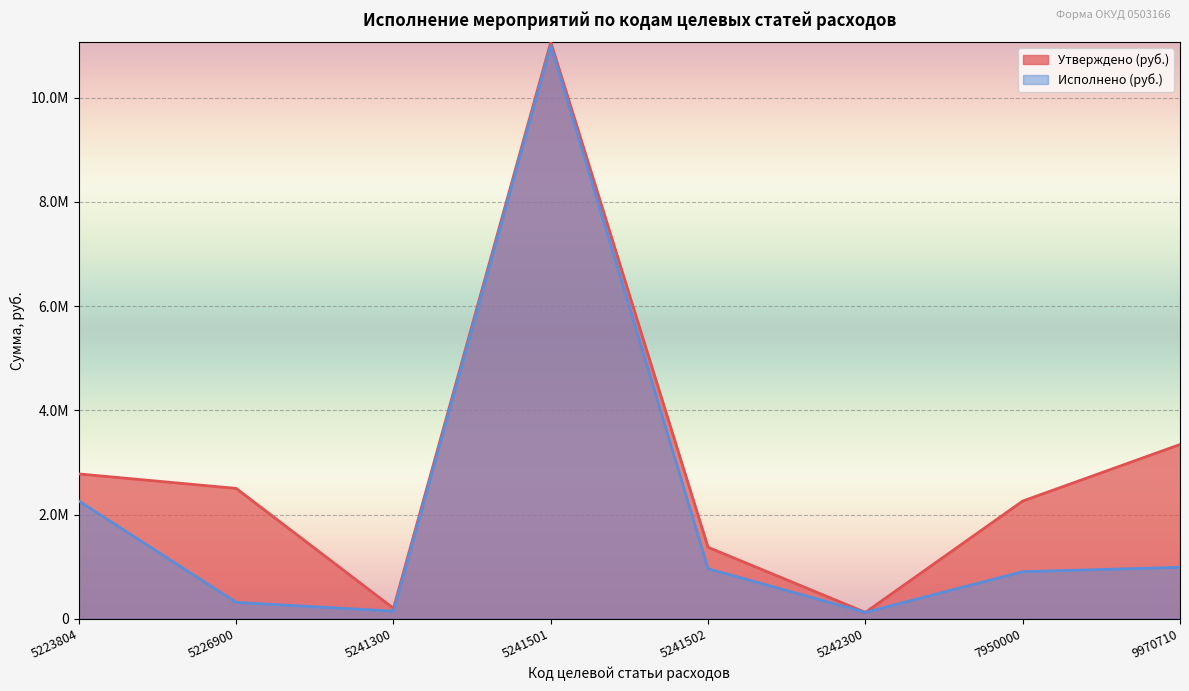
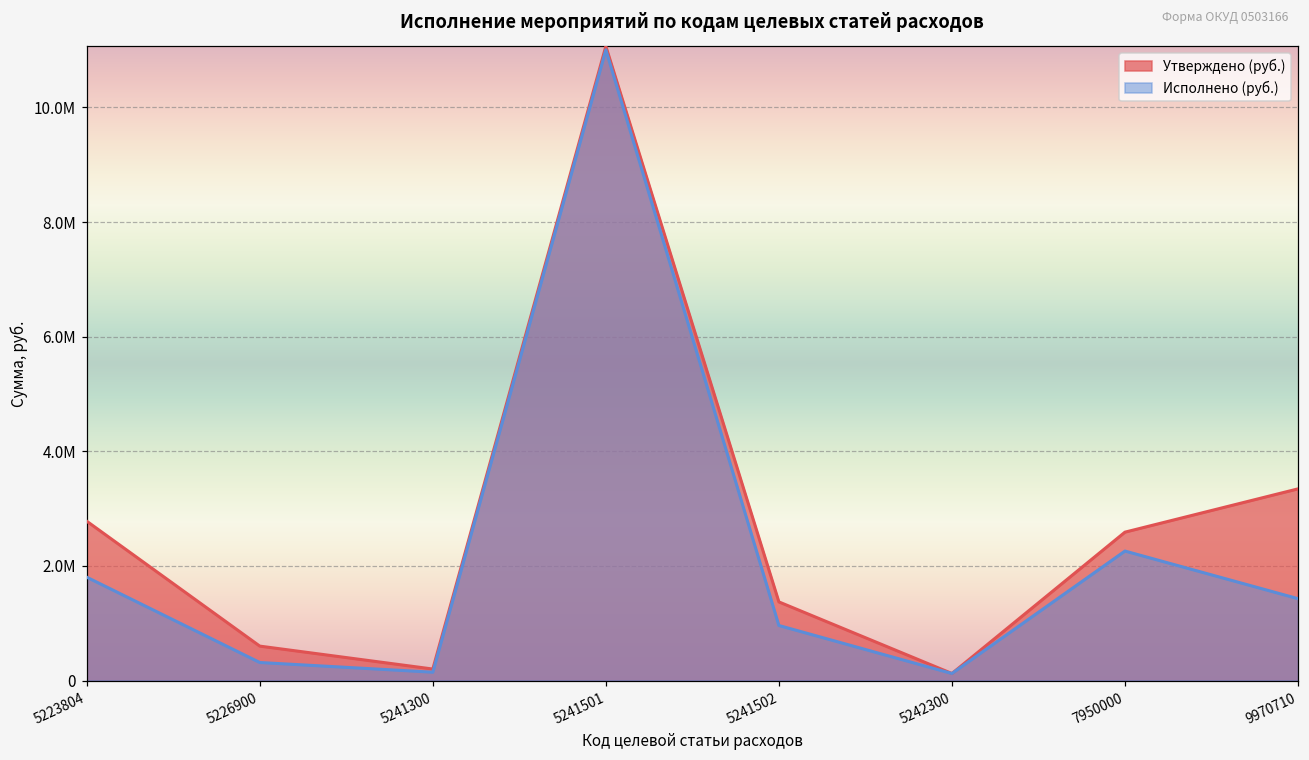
  {
    "Утверждено (руб.)": {
      "5223804": 2800000,
-     "5226900": 2500000,
+     "5226900": 600000,
      "5241300": 200000,
      "5241501": 11100000,
      "5241502": 1400000,
-     "7950000": 2300000,
+     "7950000": 2600000,
      "9970710": 3300000
    },
    "Исполнено (руб.)": {
-     "5223804": 2300000,
+     "5223804": 1800000,
      "5226900": 300000,
      "5241300": 100000,
      "5241501": 11000000,
      "5241502": 1000000,
-     "7950000": 900000,
-     "9970710": 1000000
+     "7950000": 2300000,
+     "9970710": 1400000
    }
  }
